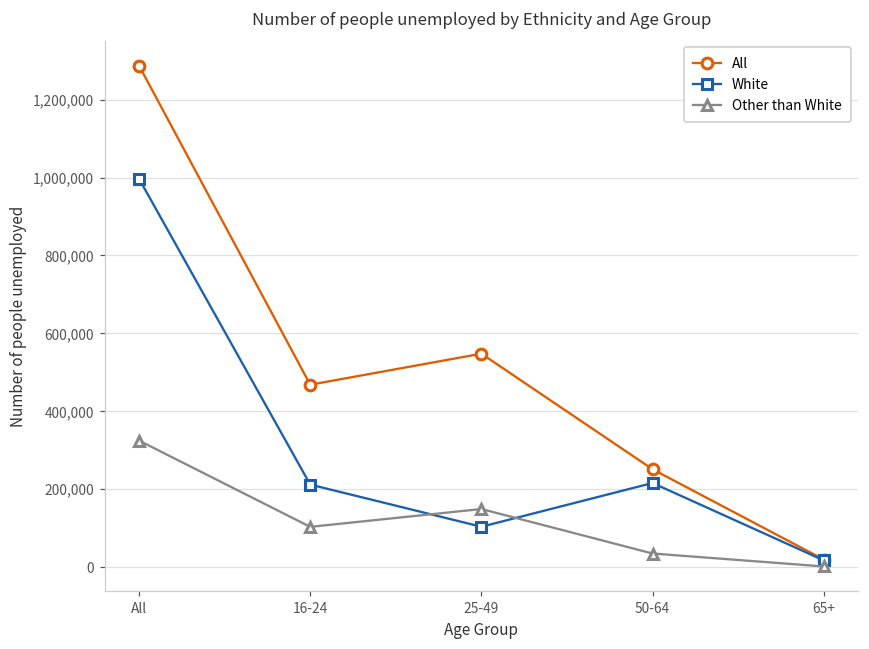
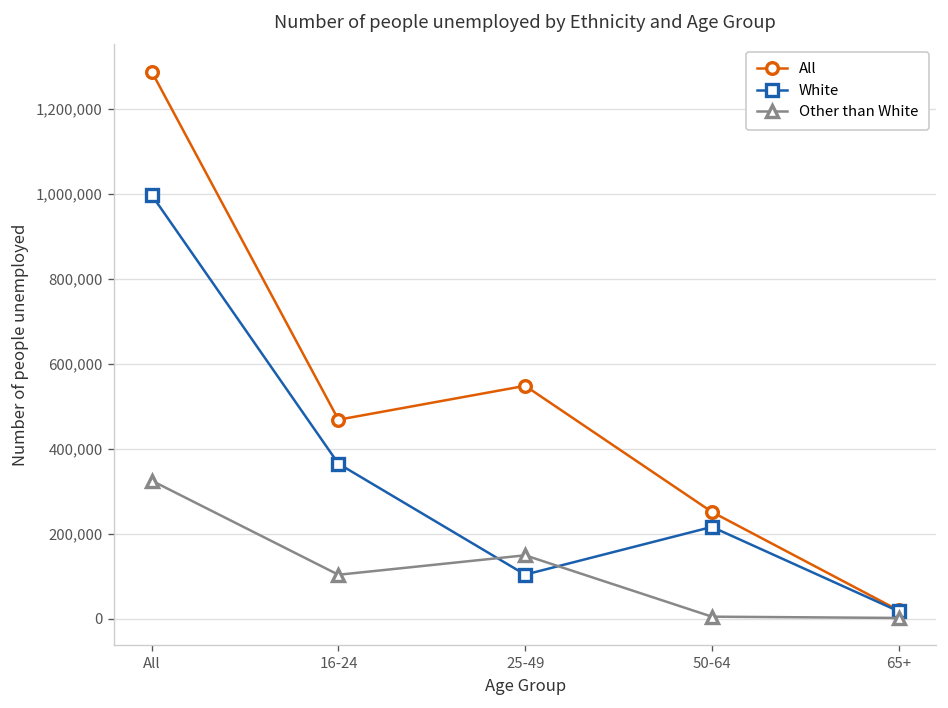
  {
    "All": {
      "All": "1,290,000",
      "16-24": "470,000",
      "25-49": "550,000",
      "50-64": "250,000"
    },
    "White": {
      "All": "1,000,000",
-     "16-24": "210,000",
+     "16-24": "360,000",
      "25-49": "100,000",
      "50-64": "220,000"
    },
    "Other than White": {
      "All": "320,000",
      "16-24": "100,000",
      "25-49": "150,000",
-     "50-64": "40,000",
+     "50-64": "0",
      "65+": "0"
    }
  }
